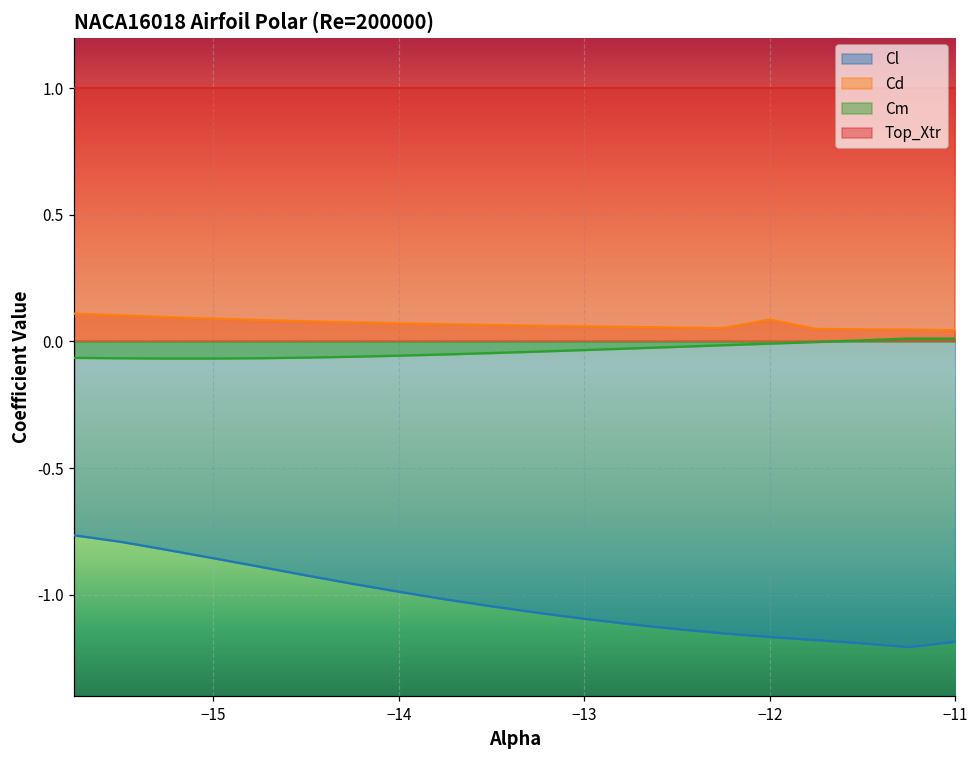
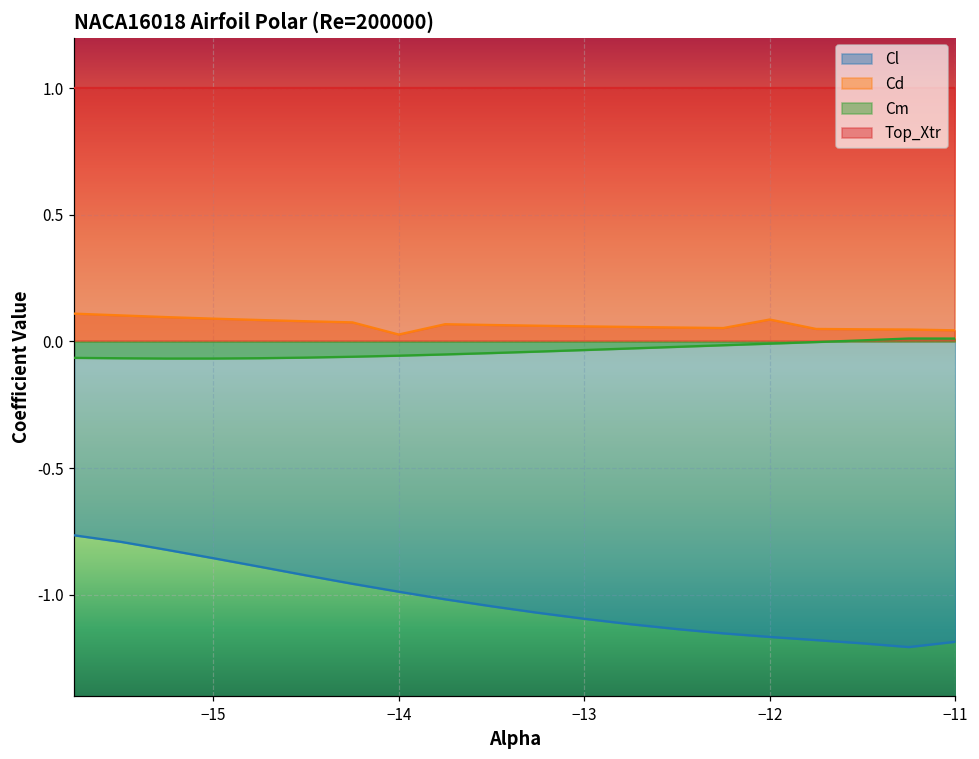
  {
    "Cd": {
      "−15": 0.09,
-     "−14": 0.07,
+     "−14": 0.03,
      "−13": 0.06,
      "−12": 0.09,
      "−11": 0.04
    },
    "Top_Xtr": {
      "−15": 1.00,
      "−14": 1.00,
      "−13": 1.00,
      "−12": 1.00,
      "−11": 1.00
    }
  }
